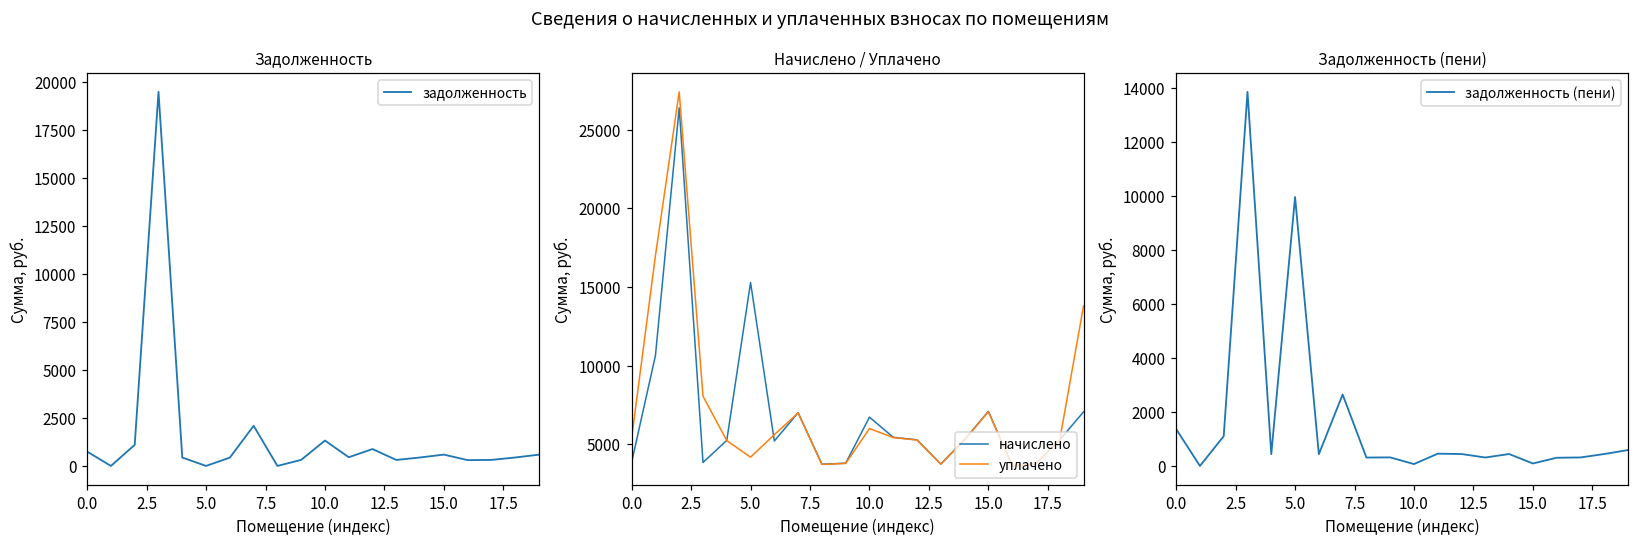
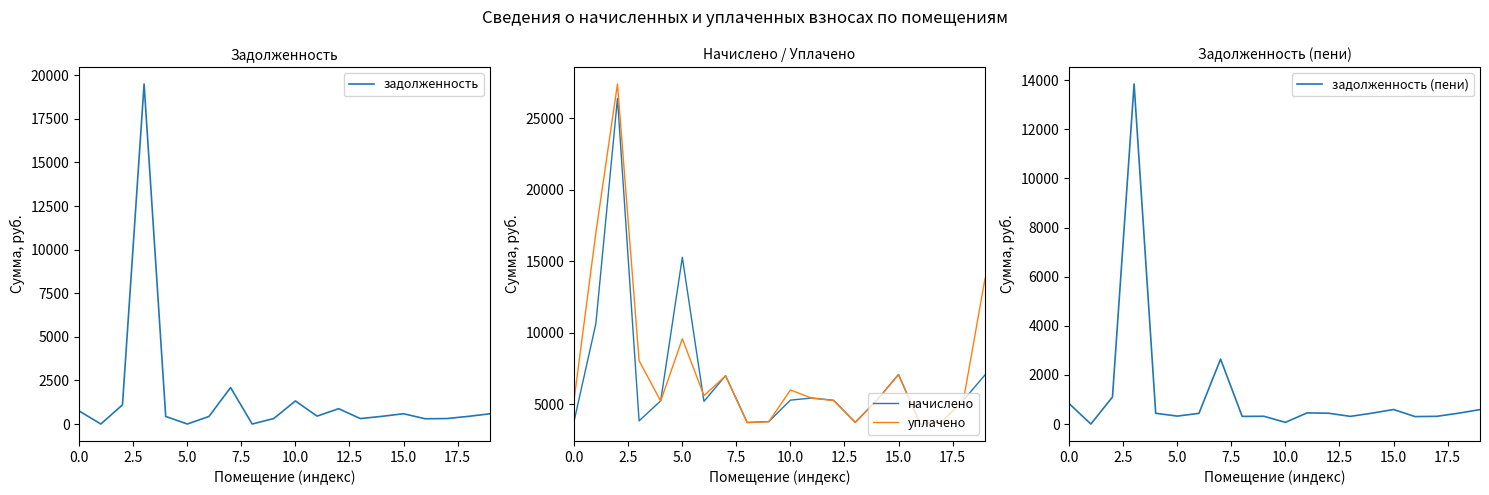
  {
    "Задолженность": {
      "0.0": 700,
      "5.0": 0,
      "10.0": 1300,
      "15.0": 600
    },
    "Начислено / Уплачено": {
      "начислено": {
        "0.0": 3900,
        "5.0": 15300,
-       "10.0": 6700
+       "10.0": 5300
      },
      "уплачено": {
        "0.0": 5400,
-       "5.0": 4200,
+       "5.0": 9600,
        "10.0": 6000
      }
    },
    "Задолженность (пени)": {
-     "0.0": 1400,
-     "5.0": 10000,
+     "0.0": 800,
+     "5.0": 300,
      "10.0": 100,
-     "15.0": 100
+     "15.0": 600
    }
  }
